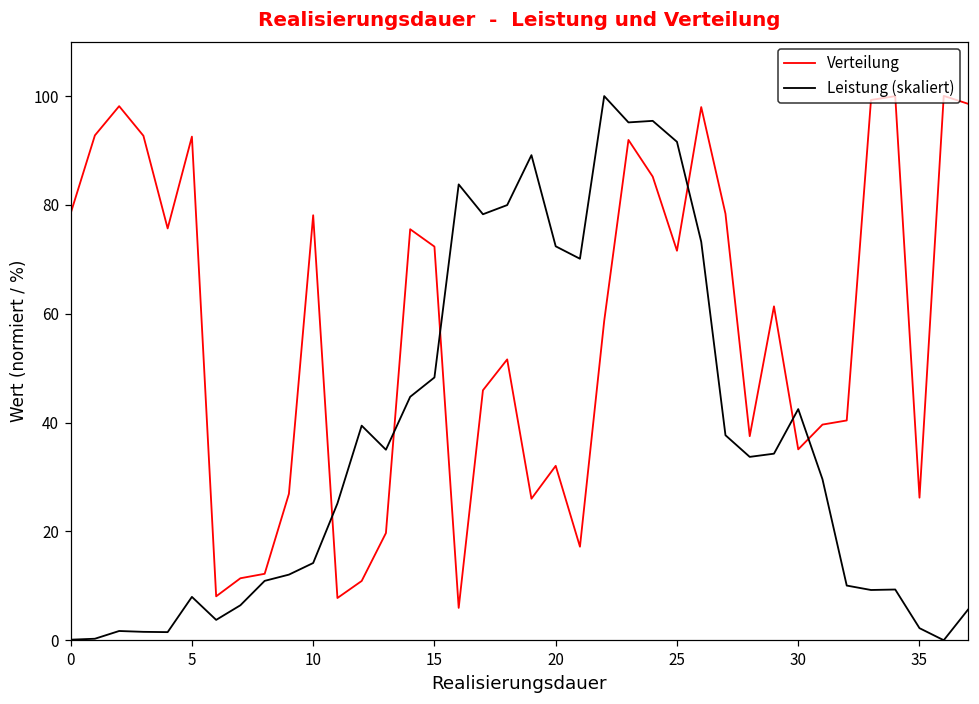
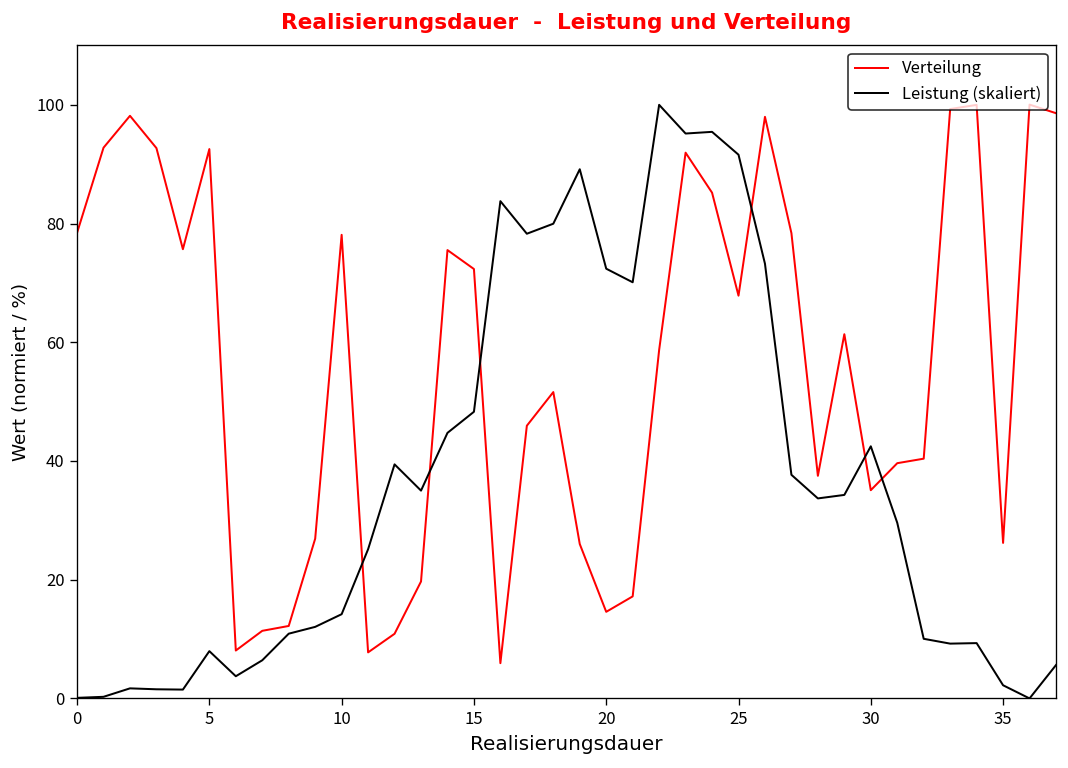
  {
    "Verteilung": {
      "0": 78,
      "5": 93,
      "10": 78,
      "15": 72,
-     "20": 32,
-     "25": 72,
+     "20": 15,
+     "25": 68,
      "30": 35,
      "35": 26
    },
    "Leistung (skaliert)": {
      "0": 0,
      "5": 8,
      "10": 14,
      "15": 48,
      "20": 72,
      "25": 92,
      "30": 42,
      "35": 2
    }
  }
